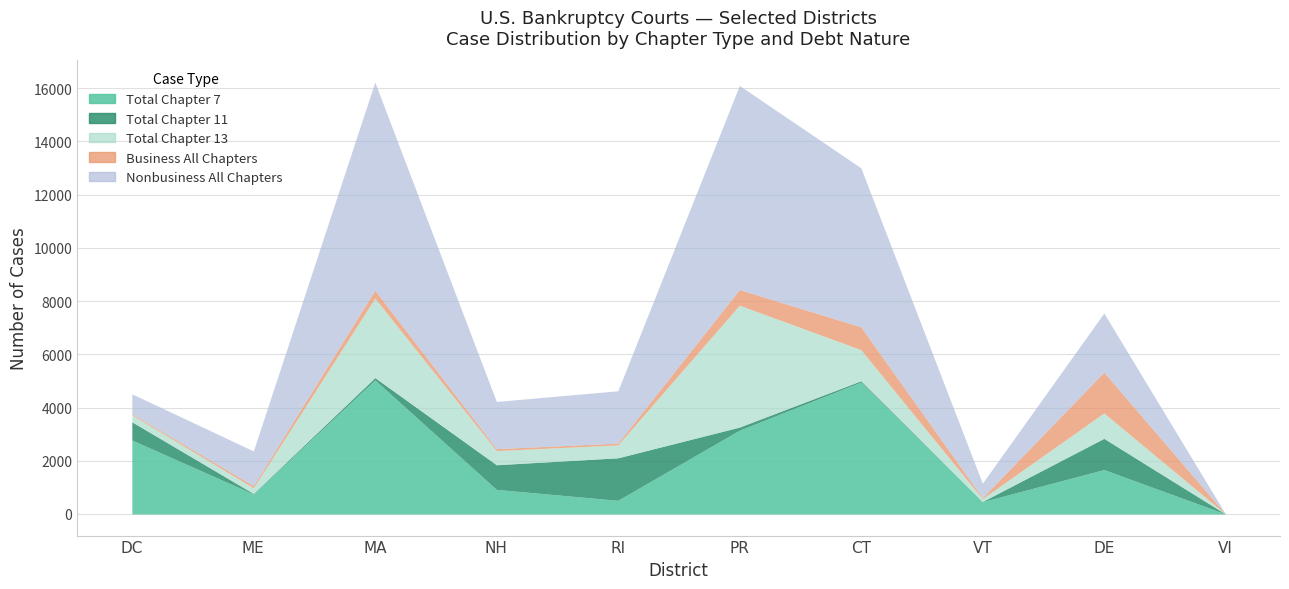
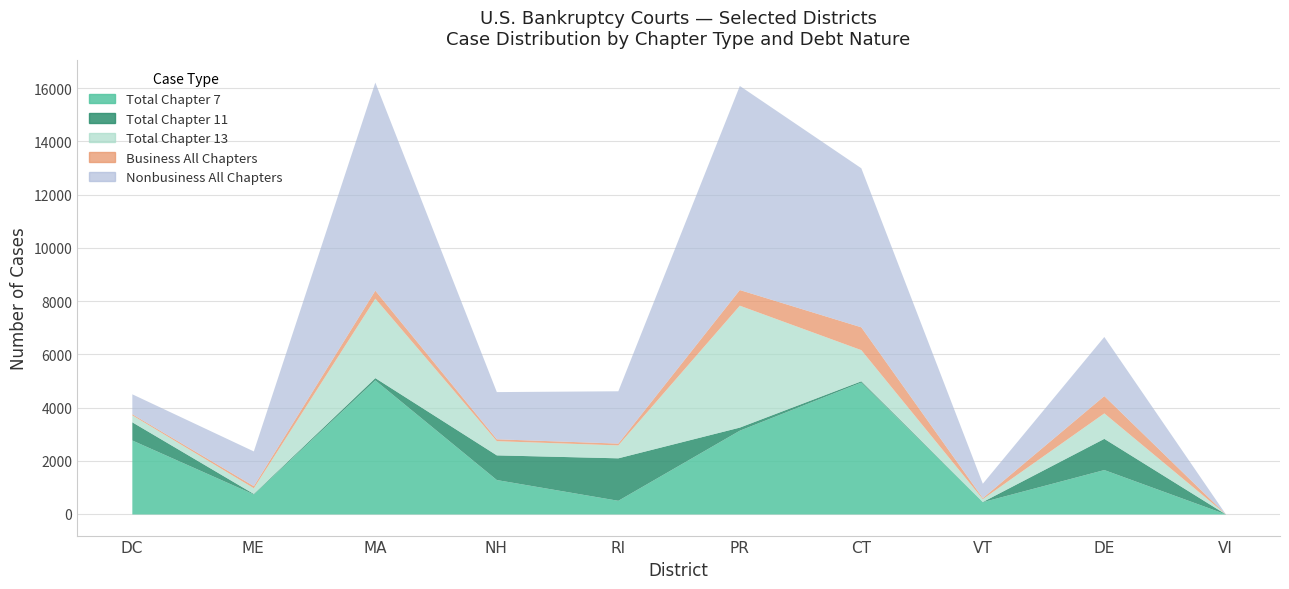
  {
    "Total Chapter 7": {
      "DC": 2800,
-     "NH": 900,
+     "NH": 1300,
      "RI": 500,
      "PR": 3100,
      "DE": 1700
    },
    "Total Chapter 11": {
      "DC": 700,
      "NH": 900,
      "RI": 1600,
      "PR": 100,
      "DE": 1200
    },
    "Business All Chapters": {
      "MA": 300,
      "PR": 600,
      "CT": 900,
-     "DE": 1500
+     "DE": 700
    }
  }
